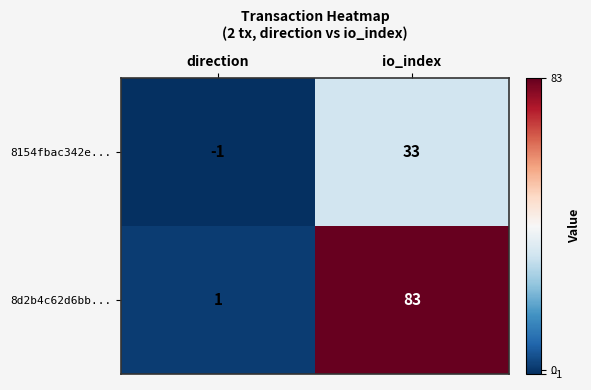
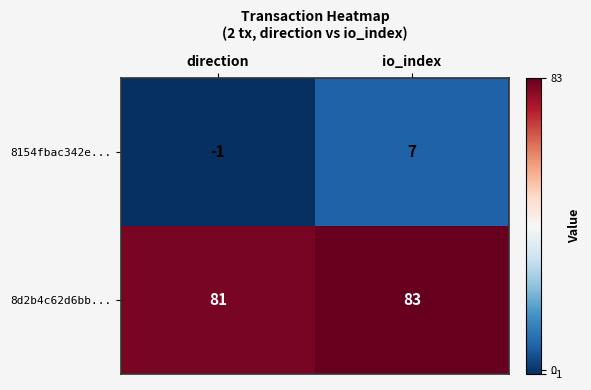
  {
    "8154fbac342e...": {
      "direction": -1,
-     "io_index": 33
+     "io_index": 7
    },
    "8d2b4c62d6bb...": {
-     "direction": 1,
+     "direction": 81,
      "io_index": 83
    }
  }
